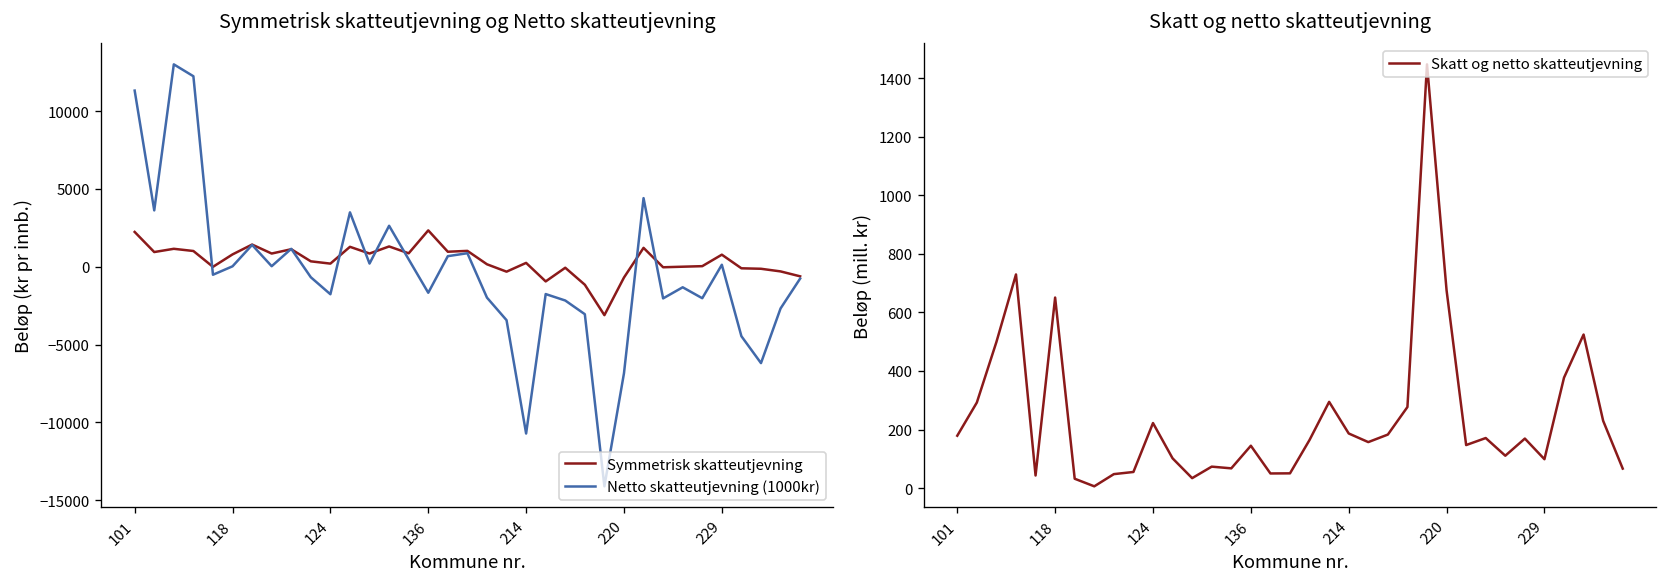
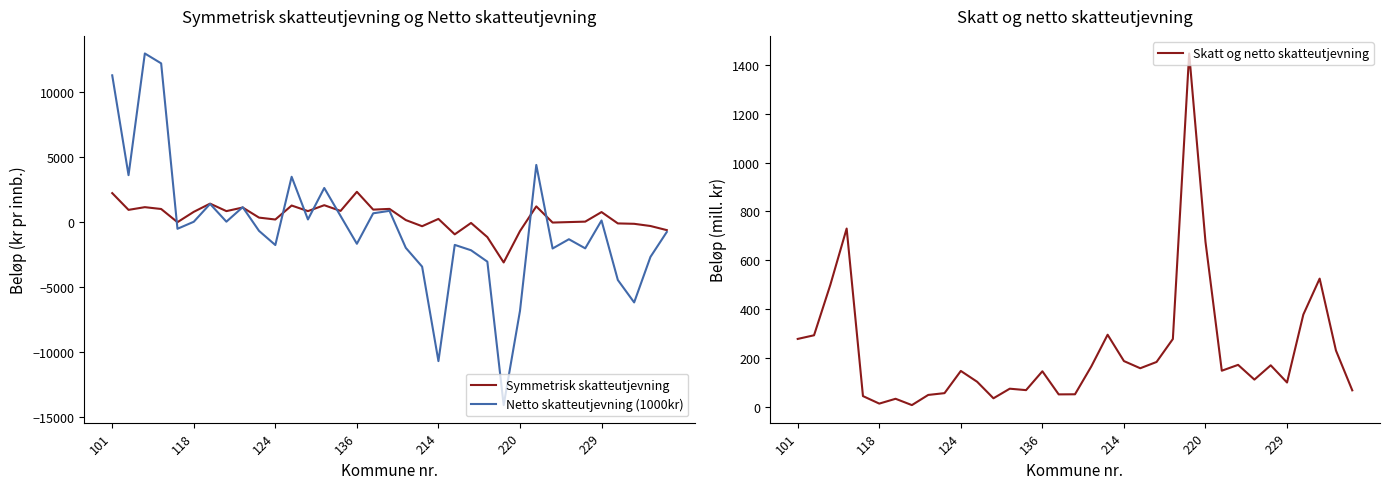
  {
    "Symmetrisk skatteutjevning og Netto skatteutjevning": {
      "Symmetrisk skatteutjevning": {
        "101": 2200,
        "118": 800,
        "124": 200,
        "136": 2300,
        "214": 300,
        "220": -700,
        "229": 800
      },
      "Netto skatteutjevning (1000kr)": {
        "101": 11300,
        "118": 0,
        "124": -1800,
        "136": -1700,
        "214": -10700,
        "220": -6800,
        "229": 100
      }
    },
    "Skatt og netto skatteutjevning": {
-     "101": 180,
-     "118": 650,
-     "124": 220,
+     "101": 280,
+     "118": 10,
+     "124": 150,
      "136": 140,
      "214": 190,
      "220": 680,
      "229": 100
    }
  }
